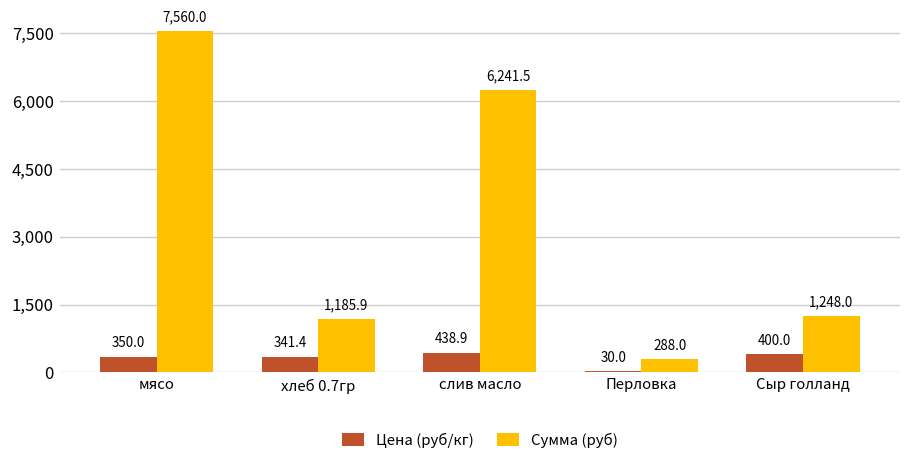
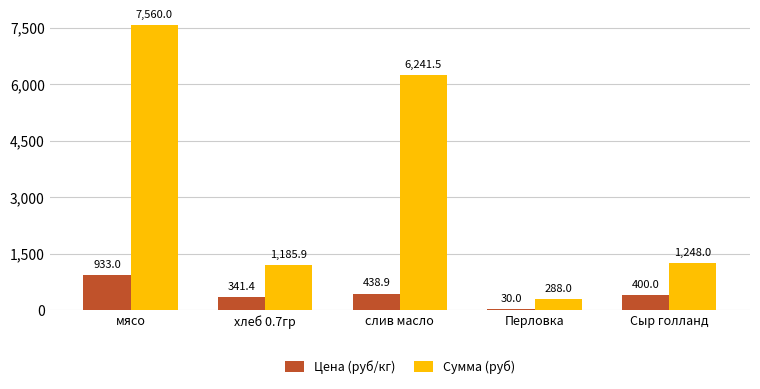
  {
    "Цена (руб/кг)": {
-     "мясо": "350.0",
+     "мясо": "933.0",
      "хлеб 0.7гр": "341.4",
      "слив масло": "438.9",
      "Перловка": "30.0",
      "Сыр голланд": "400.0"
    },
    "Сумма (руб)": {
      "мясо": "7,560.0",
      "хлеб 0.7гр": "1,185.9",
      "слив масло": "6,241.5",
      "Перловка": "288.0",
      "Сыр голланд": "1,248.0"
    }
  }
